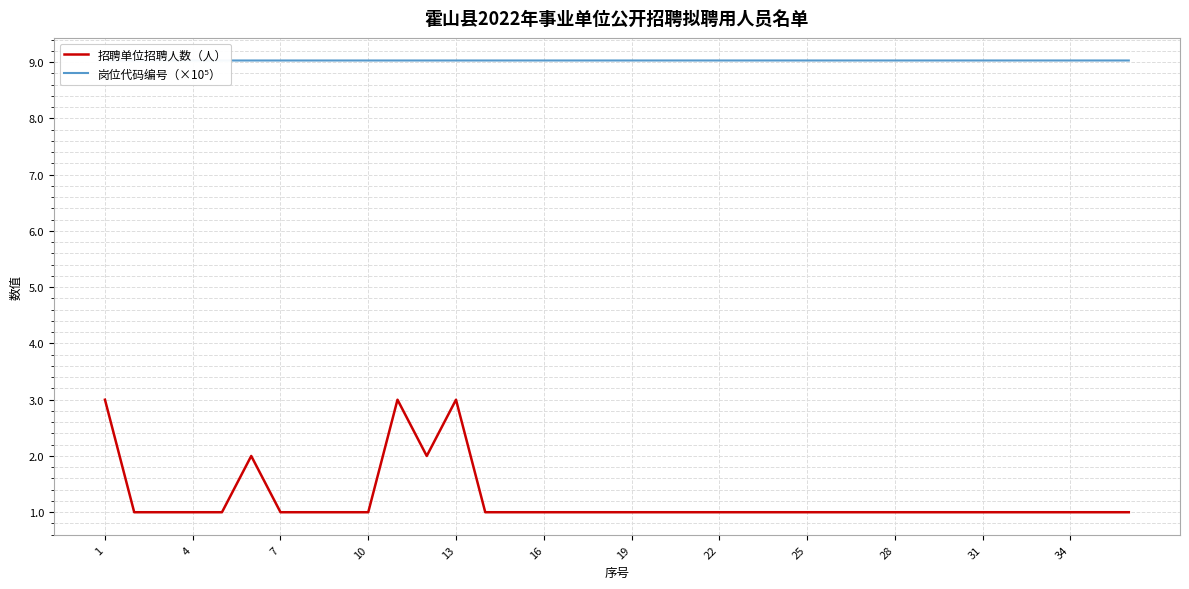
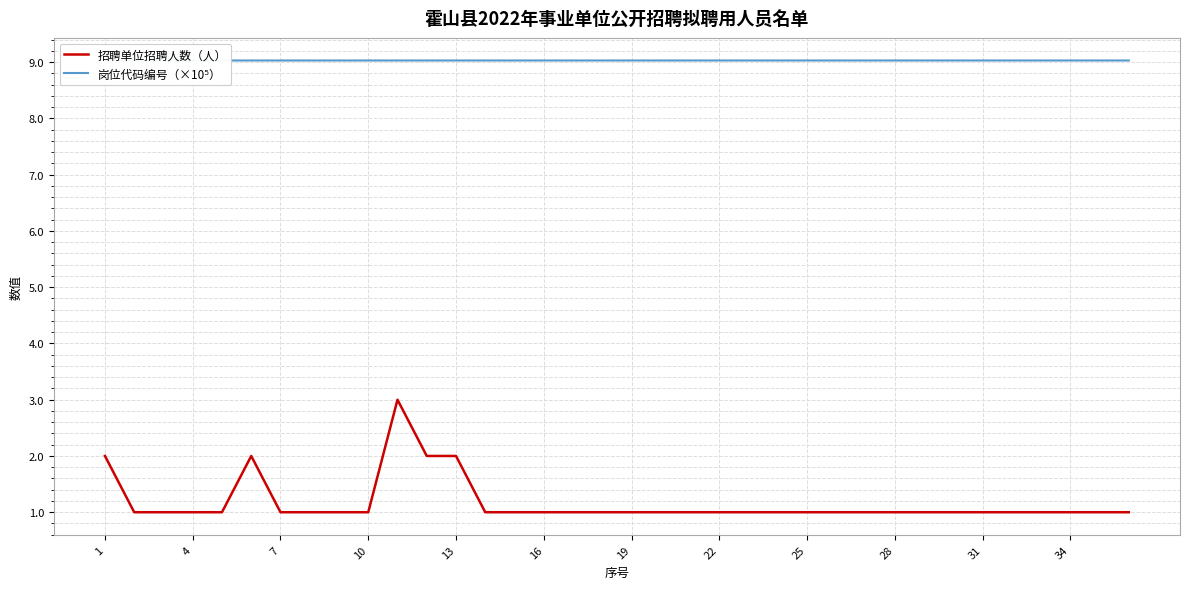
  {
    "招聘单位招聘人数（人）": {
-     "1": 3,
+     "1": 2,
      "4": 1,
      "7": 1,
      "10": 1,
-     "13": 3,
+     "13": 2,
      "16": 1,
      "19": 1,
      "22": 1,
      "25": 1,
      "28": 1,
      "31": 1,
      "34": 1
    },
    "岗位代码编号（×10⁵）": {
      "7": 9,
      "10": 9,
      "13": 9,
      "16": 9,
      "19": 9,
      "22": 9,
      "25": 9,
      "28": 9,
      "31": 9,
      "34": 9
    }
  }
